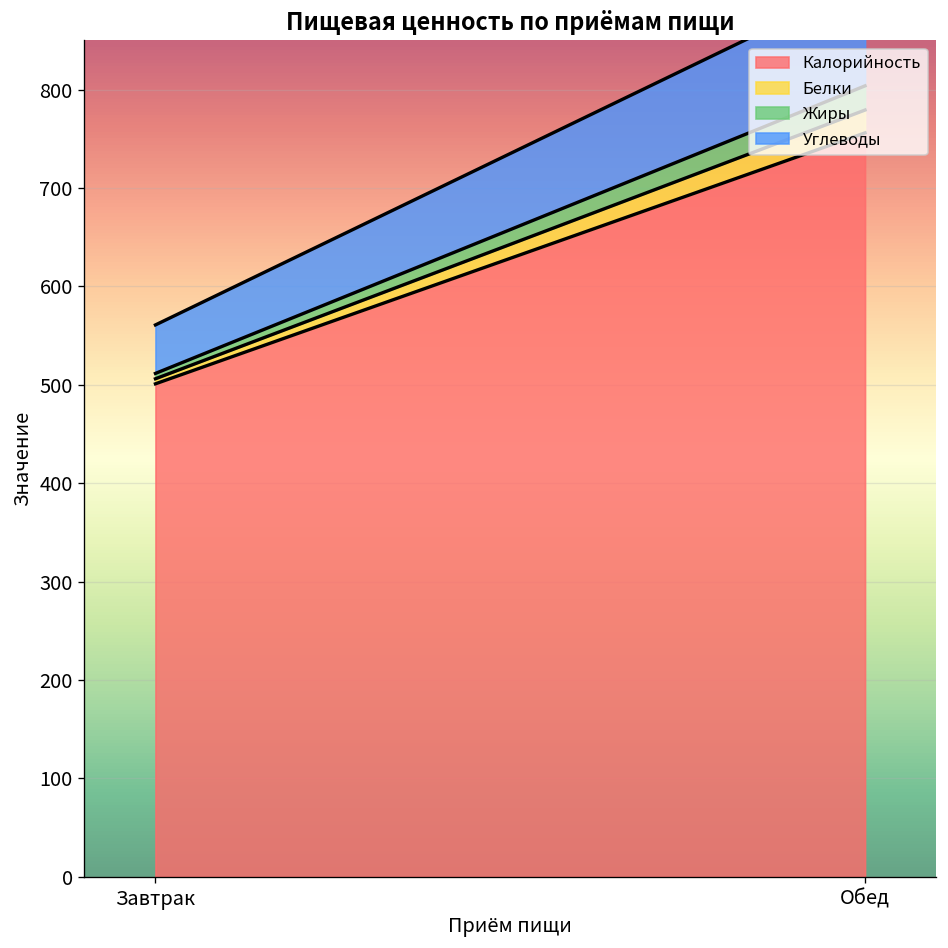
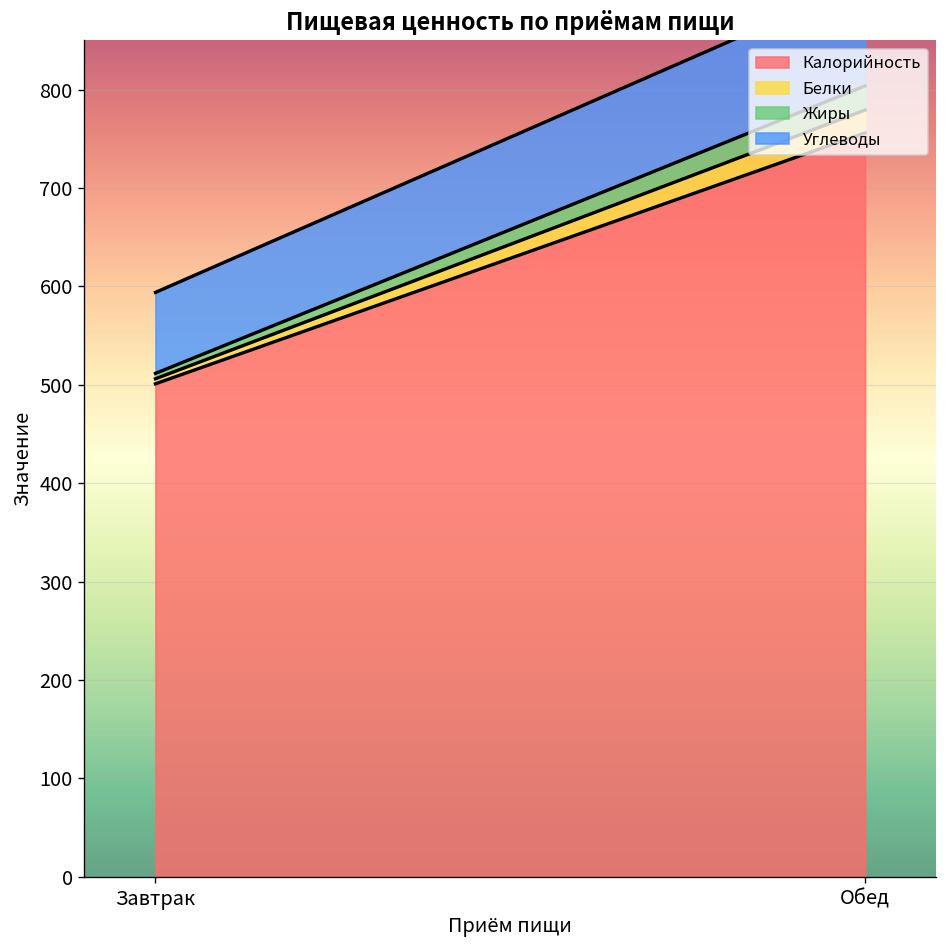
  {
    "Калорийность": {
      "Завтрак": 500
    },
    "Белки": {
      "Завтрак": 10
    },
    "Жиры": {
      "Завтрак": 10
    },
    "Углеводы": {
-     "Завтрак": 50
+     "Завтрак": 80
    }
  }
